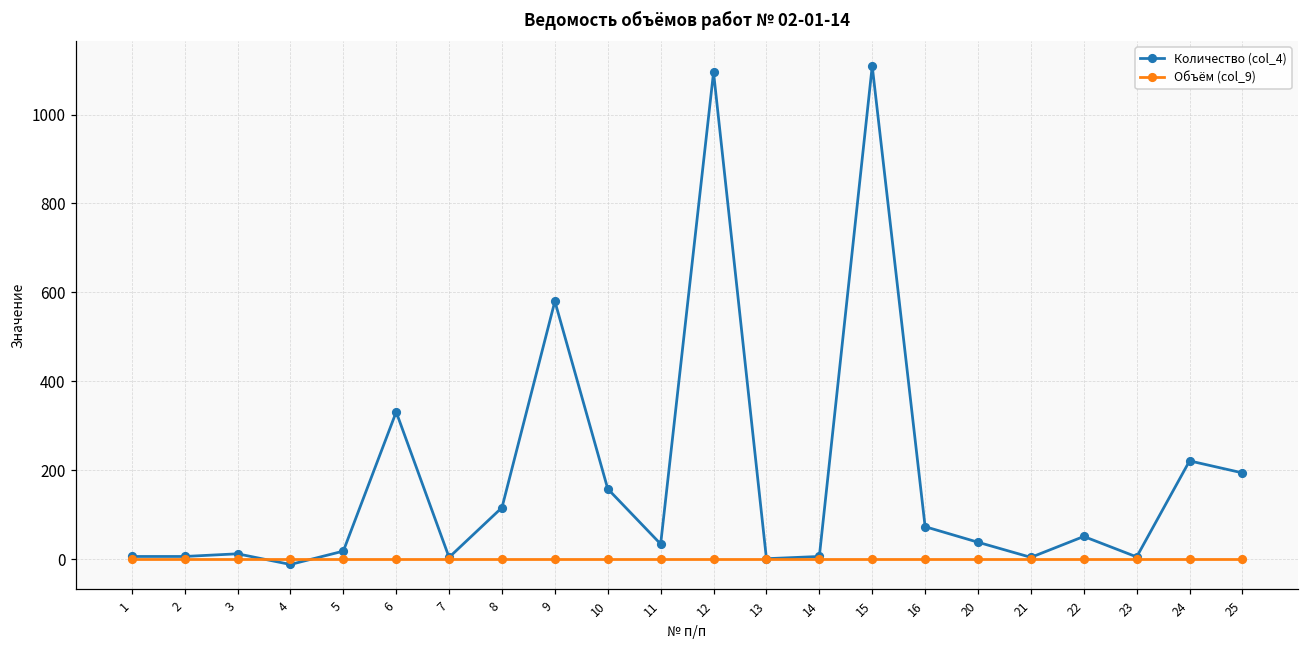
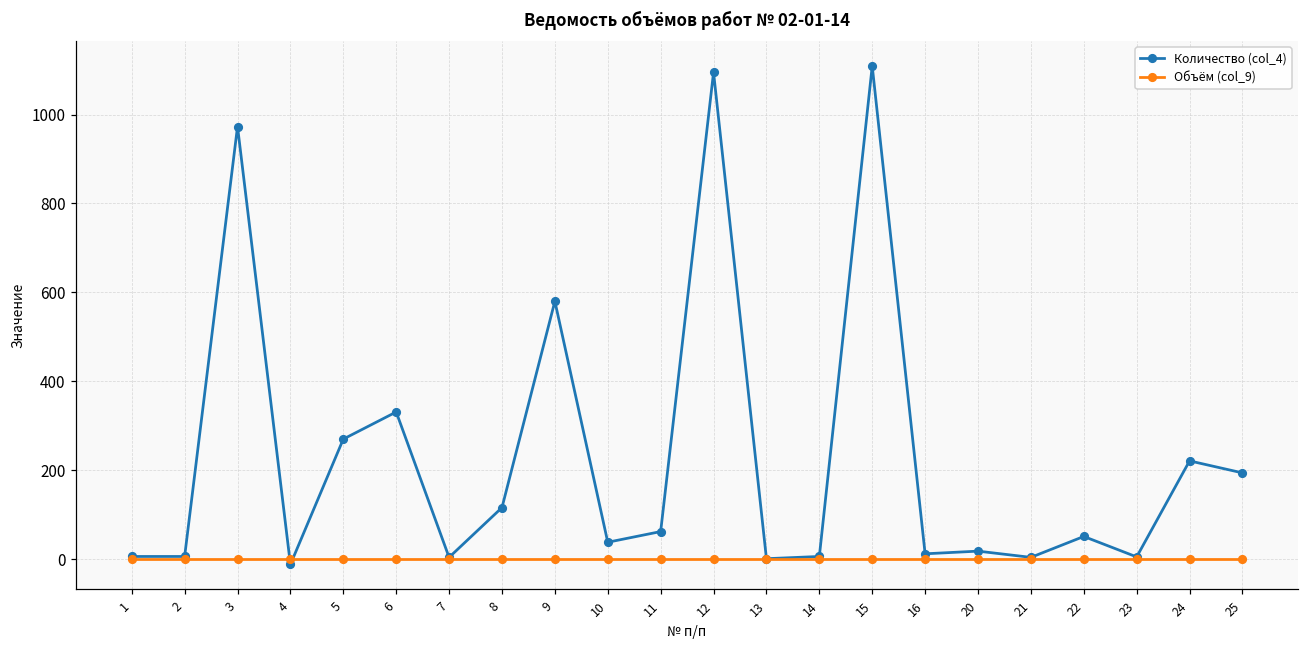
  {
    "Количество (col_4)": {
-     "3": 10,
+     "3": 970,
      "4": -10,
-     "5": 20,
+     "5": 270,
      "6": 330,
      "8": 120,
      "9": 580,
-     "10": 160,
-     "11": 30,
+     "10": 40,
+     "11": 60,
      "12": 1100,
      "15": 1110,
-     "16": 70,
-     "20": 40,
+     "16": 10,
+     "20": 20,
      "22": 50,
      "24": 220,
      "25": 190
    },
    "Объём (col_9)": {
      "3": 0,
      "4": 0,
      "5": 0,
      "6": 0,
      "8": 0,
      "9": 0,
      "10": 0,
      "11": 0,
      "12": 0,
      "15": 0,
      "16": 0,
      "20": 0,
      "22": 0,
      "24": 0,
      "25": 0
    }
  }
